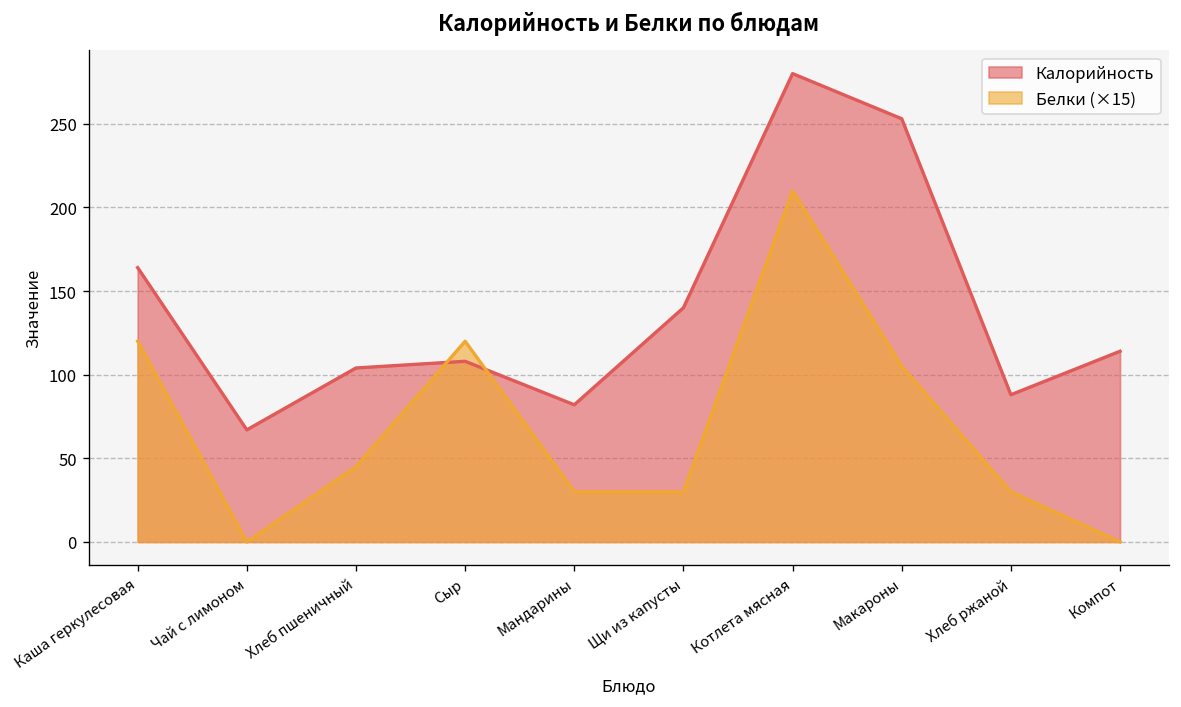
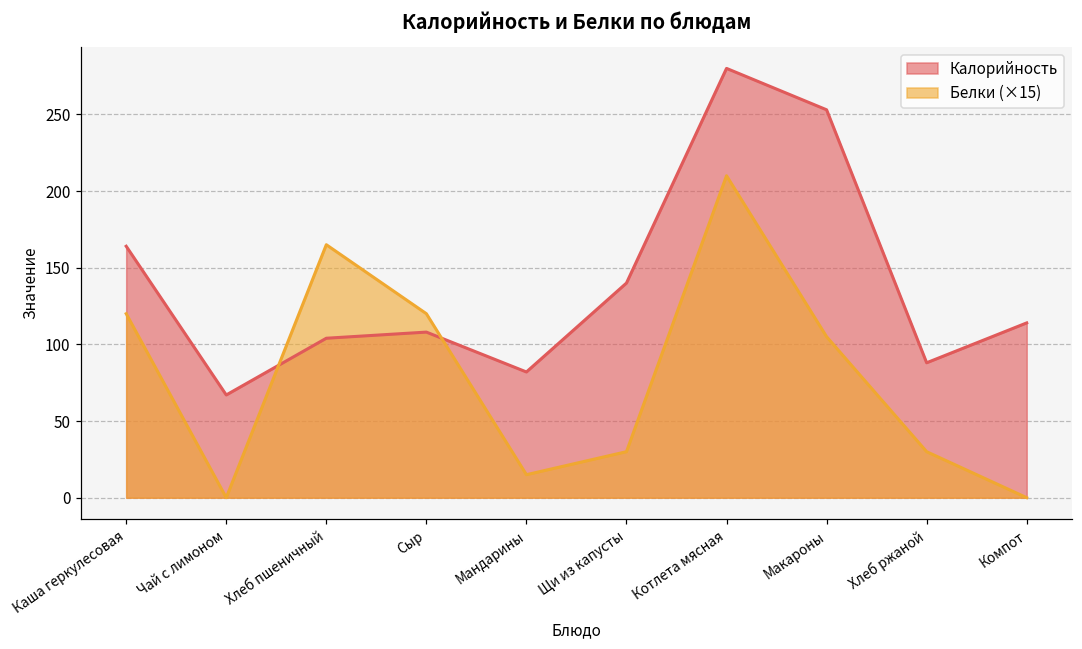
  {
    "Калорийность": {
      "Каша геркулесовая": 164,
      "Чай с лимоном": 67,
      "Хлеб пшеничный": 104,
      "Сыр": 108,
      "Мандарины": 82,
      "Щи из капусты": 140,
      "Котлета мясная": 280,
      "Макароны": 253,
      "Хлеб ржаной": 88,
      "Компот": 114
    },
    "Белки (×15)": {
      "Каша геркулесовая": 120,
      "Чай с лимоном": 0,
-     "Хлеб пшеничный": 45,
+     "Хлеб пшеничный": 165,
      "Сыр": 120,
-     "Мандарины": 30,
+     "Мандарины": 15,
      "Щи из капусты": 30,
      "Котлета мясная": 210,
      "Макароны": 105,
      "Хлеб ржаной": 30,
      "Компот": 0
    }
  }
